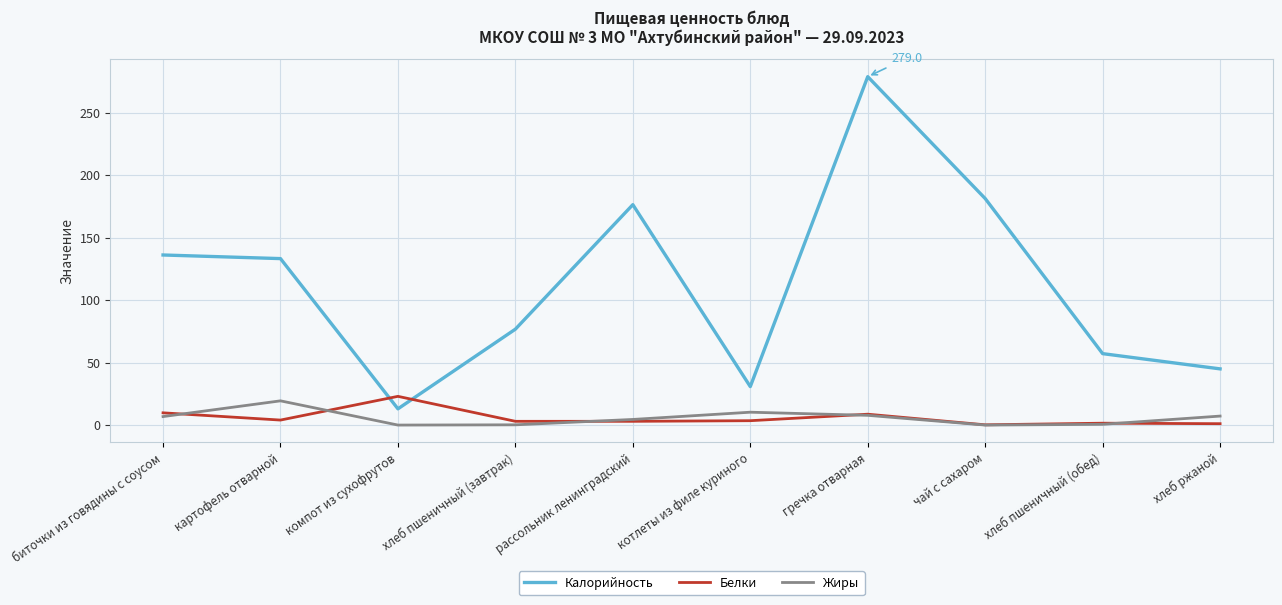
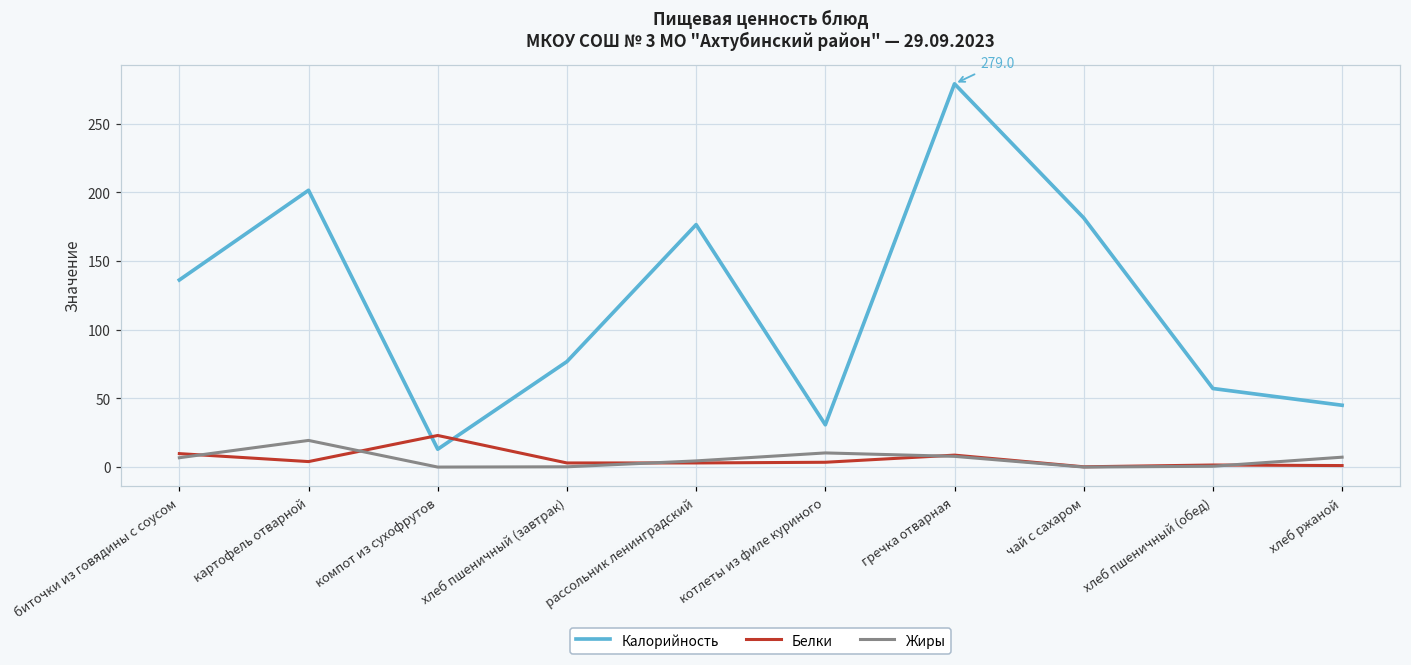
  {
    "Калорийность": {
      "биточки из говядины с соусом": 136,
-     "картофель отварной": 133,
+     "картофель отварной": 202,
      "компот из сухофрутов": 13,
      "хлеб пшеничный (завтрак)": 77,
      "рассольник ленинградский": 177,
      "котлеты из филе куриного": 31,
      "чай с сахаром": 181,
      "хлеб пшеничный (обед)": 57,
      "хлеб ржаной": 45
    },
    "Белки": {
      "биточки из говядины с соусом": 10,
      "картофель отварной": 4,
      "компот из сухофрутов": 23,
      "хлеб пшеничный (завтрак)": 3,
      "котлеты из филе куриного": 4,
      "хлеб ржаной": 1
    },
    "Жиры": {
      "биточки из говядины с соусом": 7,
      "картофель отварной": 19,
      "компот из сухофрутов": 0,
      "хлеб пшеничный (завтрак)": 0,
      "котлеты из филе куриного": 10,
      "хлеб ржаной": 7
    }
  }
